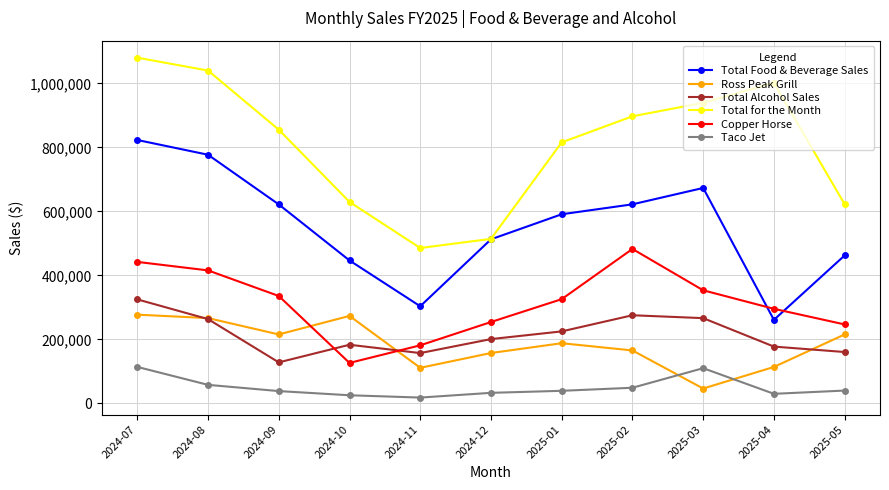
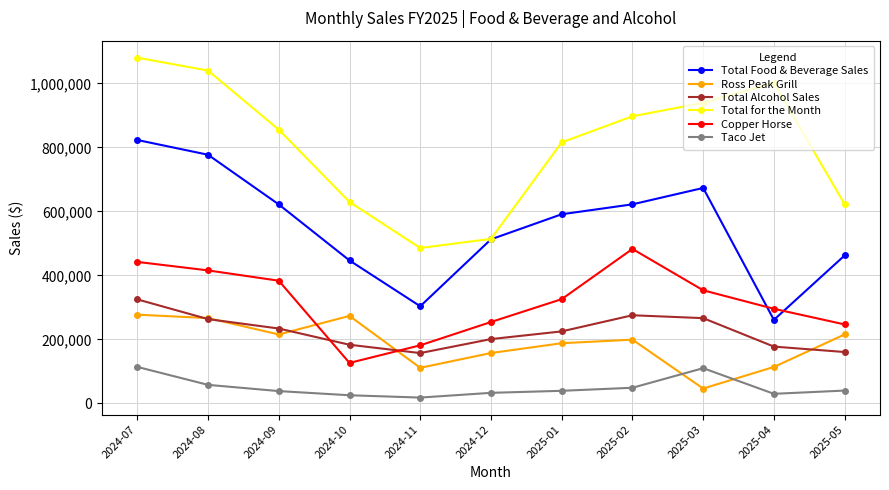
  {
    "Total Food & Beverage Sales": {
      "2024-07": "820,000",
      "2024-08": "780,000",
      "2024-09": "620,000",
      "2024-10": "450,000",
      "2024-11": "300,000",
      "2025-01": "590,000",
      "2025-02": "620,000",
      "2025-03": "670,000",
      "2025-04": "260,000",
      "2025-05": "460,000"
    },
    "Ross Peak Grill": {
      "2024-07": "280,000",
      "2024-09": "220,000",
      "2024-10": "270,000",
      "2024-11": "110,000",
      "2024-12": "160,000",
      "2025-01": "190,000",
-     "2025-02": "170,000",
+     "2025-02": "200,000",
      "2025-03": "50,000",
      "2025-04": "110,000",
      "2025-05": "220,000"
    },
    "Total Alcohol Sales": {
      "2024-07": "320,000",
-     "2024-09": "130,000",
+     "2024-09": "230,000",
      "2024-10": "180,000",
      "2024-11": "160,000",
      "2024-12": "200,000",
      "2025-01": "220,000",
      "2025-02": "280,000",
      "2025-03": "270,000",
      "2025-04": "180,000",
      "2025-05": "160,000"
    },
    "Total for the Month": {
      "2024-07": "1,080,000",
      "2024-08": "1,040,000",
      "2024-09": "860,000",
      "2024-10": "630,000",
      "2024-11": "490,000",
      "2025-01": "820,000",
      "2025-02": "900,000",
      "2025-05": "620,000"
    },
    "Copper Horse": {
      "2024-07": "440,000",
      "2024-08": "420,000",
-     "2024-09": "340,000",
+     "2024-09": "380,000",
      "2024-10": "130,000",
      "2024-11": "180,000",
      "2024-12": "250,000",
      "2025-01": "330,000",
      "2025-02": "480,000",
      "2025-03": "350,000",
      "2025-04": "300,000",
      "2025-05": "250,000"
    },
    "Taco Jet": {
      "2024-07": "110,000",
      "2024-08": "60,000",
      "2024-09": "40,000",
      "2024-10": "30,000",
      "2024-11": "20,000",
      "2024-12": "30,000",
      "2025-01": "40,000",
      "2025-02": "50,000",
      "2025-03": "110,000",
      "2025-04": "30,000",
      "2025-05": "40,000"
    }
  }
